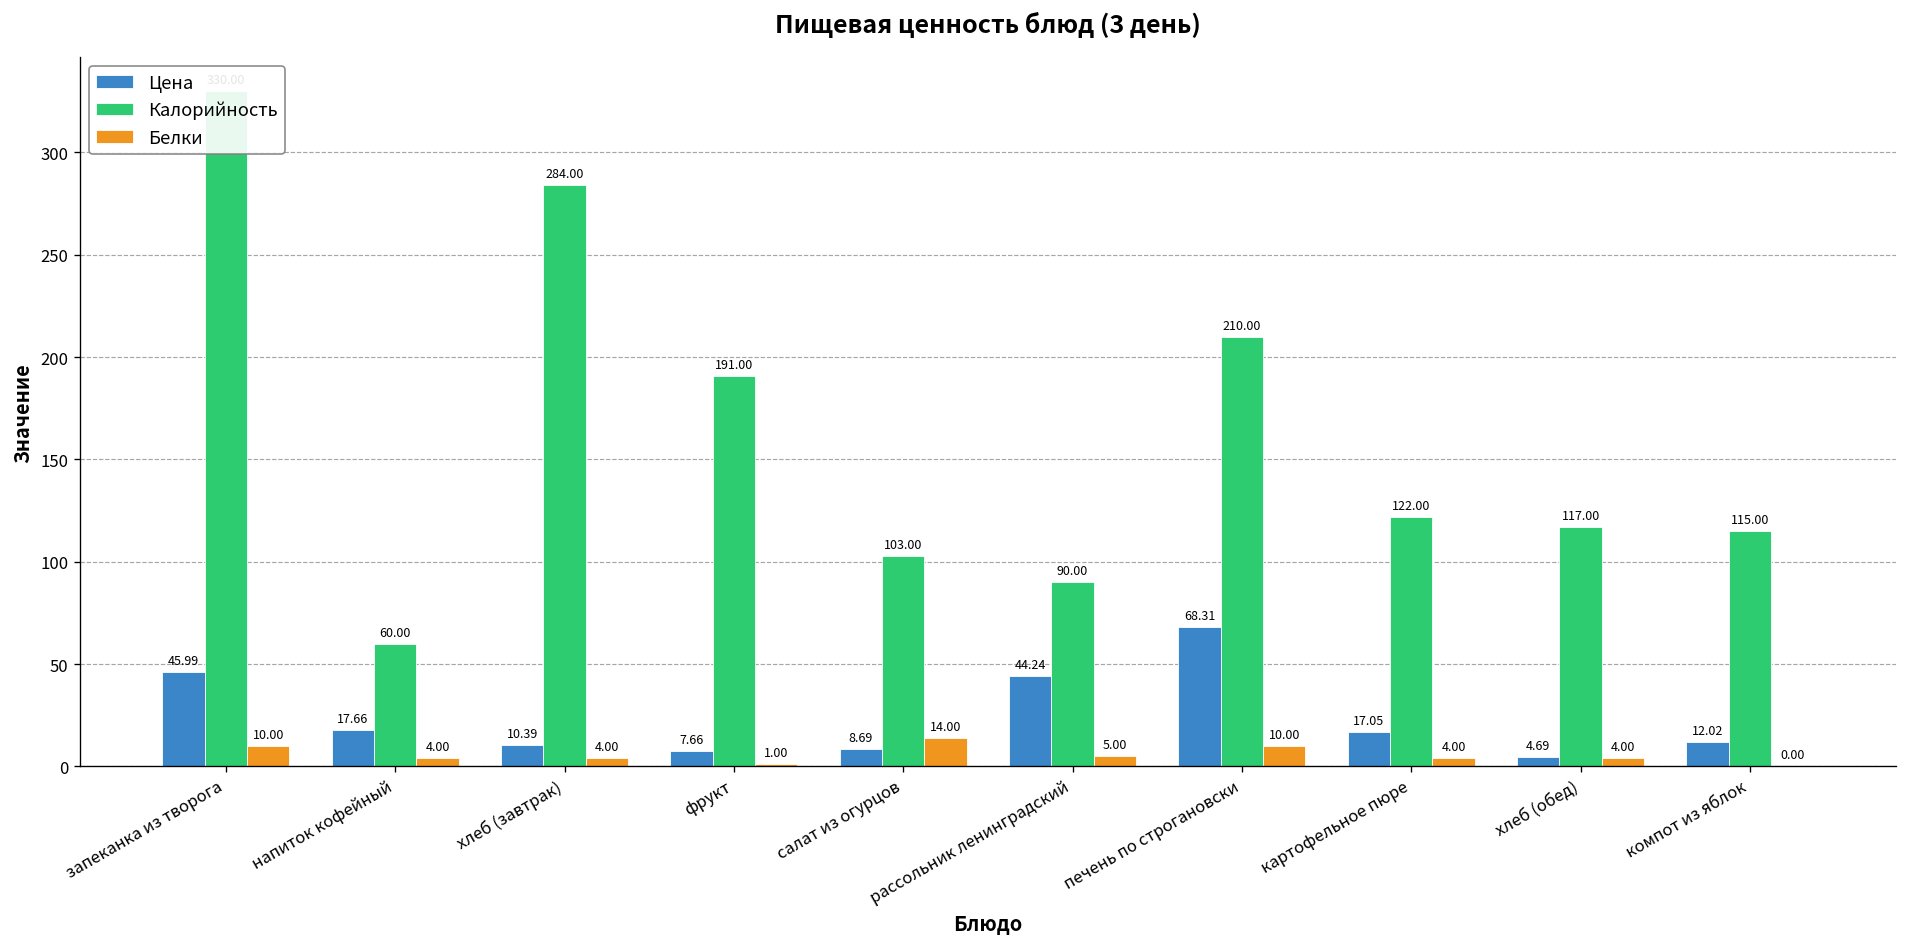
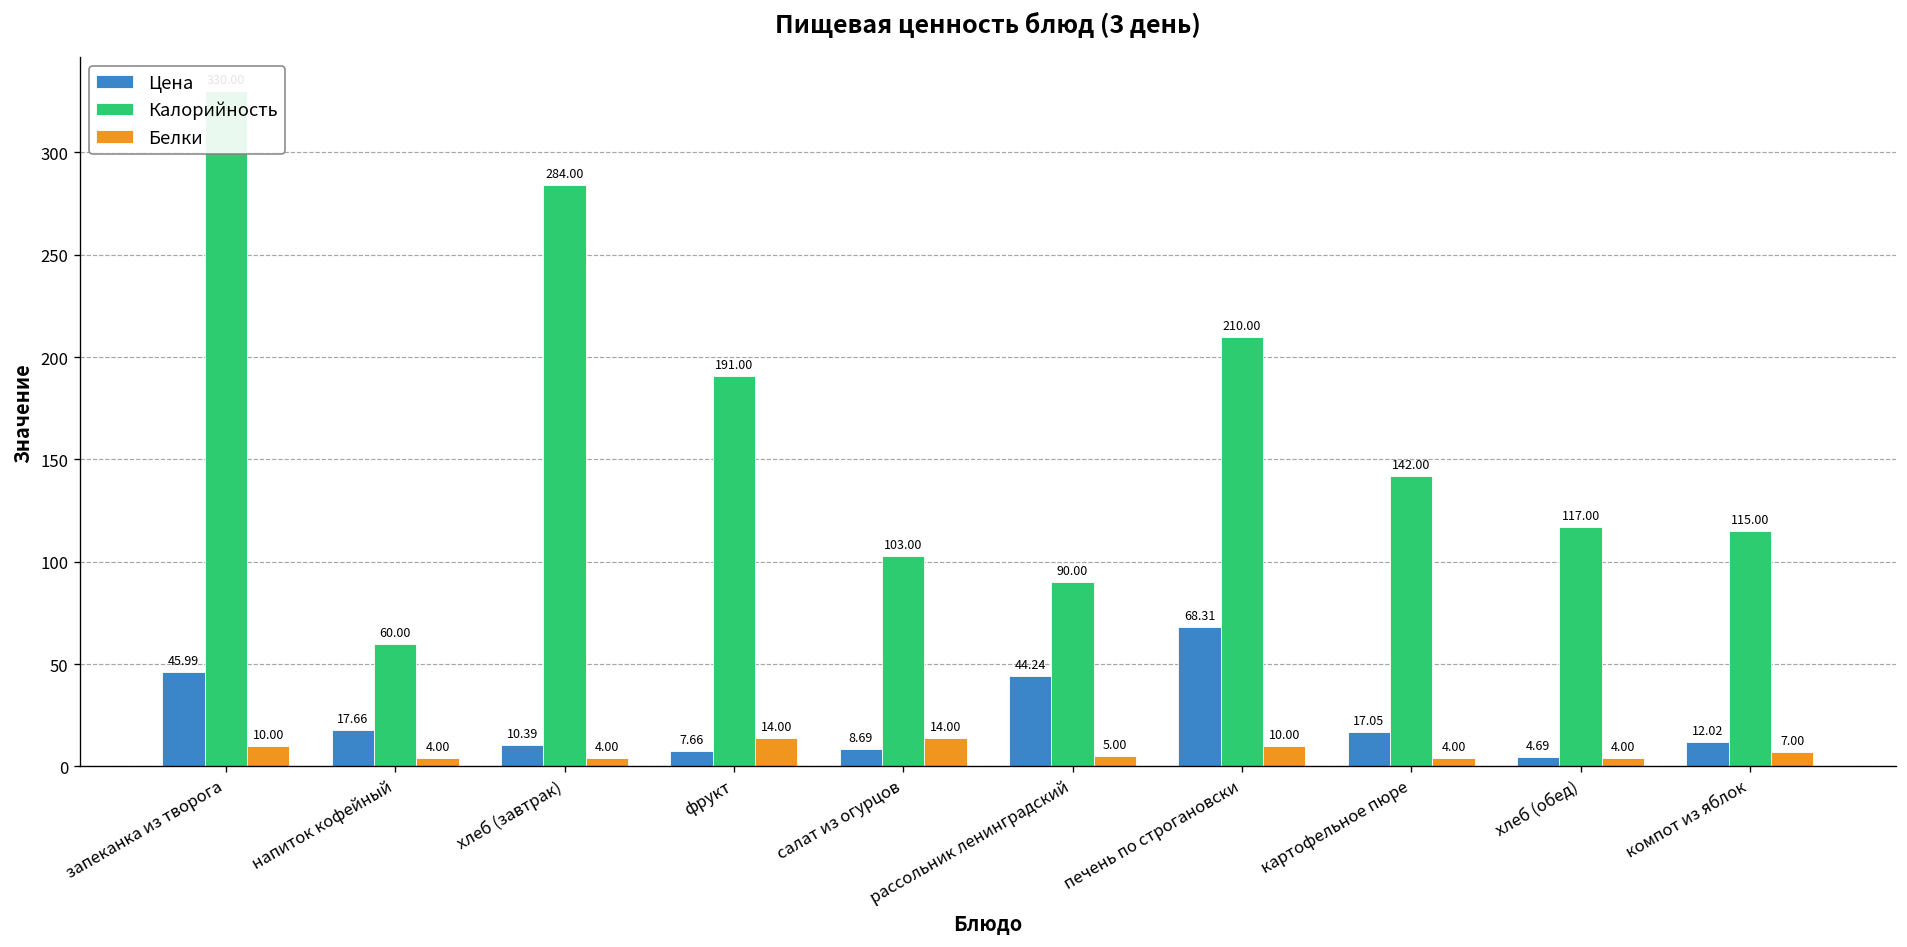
  {
    "Цена": {
      "запеканка из творога": 45.99,
      "напиток кофейный": 17.66,
      "хлеб (завтрак)": 10.39,
      "фрукт": 7.66,
      "салат из огурцов": 8.69,
      "рассольник ленинградский": 44.24,
      "печень по строгановски": 68.31,
      "картофельное пюре": 17.05,
      "хлеб (обед)": 4.69,
      "компот из яблок": 12.02
    },
    "Калорийность": {
      "напиток кофейный": 60.00,
      "хлеб (завтрак)": 284.00,
      "фрукт": 191.00,
      "салат из огурцов": 103.00,
      "рассольник ленинградский": 90.00,
      "печень по строгановски": 210.00,
-     "картофельное пюре": 122.00,
+     "картофельное пюре": 142.00,
      "хлеб (обед)": 117.00,
      "компот из яблок": 115.00
    },
    "Белки": {
      "запеканка из творога": 10.00,
      "напиток кофейный": 4.00,
      "хлеб (завтрак)": 4.00,
-     "фрукт": 1.00,
+     "фрукт": 14.00,
      "салат из огурцов": 14.00,
      "рассольник ленинградский": 5.00,
      "печень по строгановски": 10.00,
      "картофельное пюре": 4.00,
      "хлеб (обед)": 4.00,
-     "компот из яблок": 0.00
+     "компот из яблок": 7.00
    }
  }
